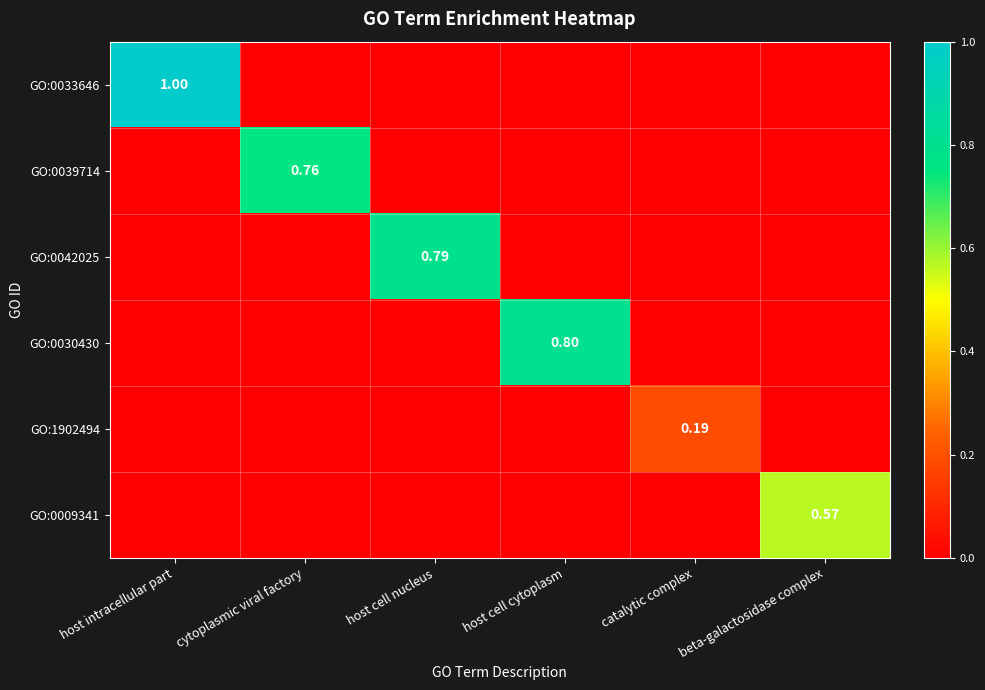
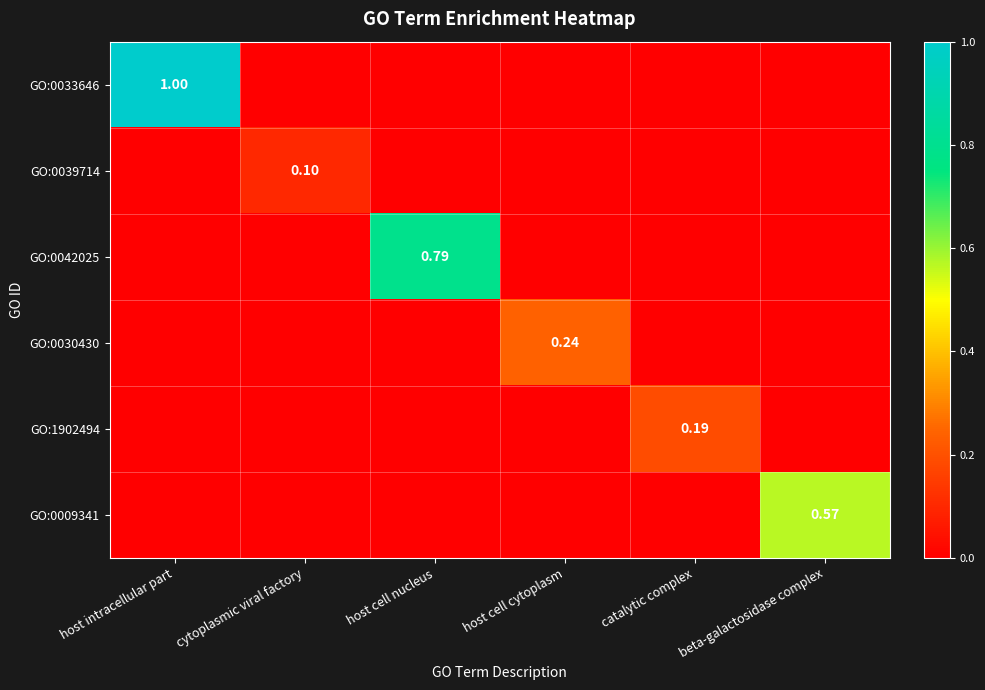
  {
    "GO:0033646": {
      "host intracellular part": 1.00
    },
    "GO:0039714": {
-     "cytoplasmic viral factory": 0.76
+     "cytoplasmic viral factory": 0.10
    },
    "GO:0042025": {
      "host cell nucleus": 0.79
    },
    "GO:0030430": {
-     "host cell cytoplasm": 0.80
+     "host cell cytoplasm": 0.24
    },
    "GO:1902494": {
      "catalytic complex": 0.19
    },
    "GO:0009341": {
      "beta-galactosidase complex": 0.57
    }
  }
